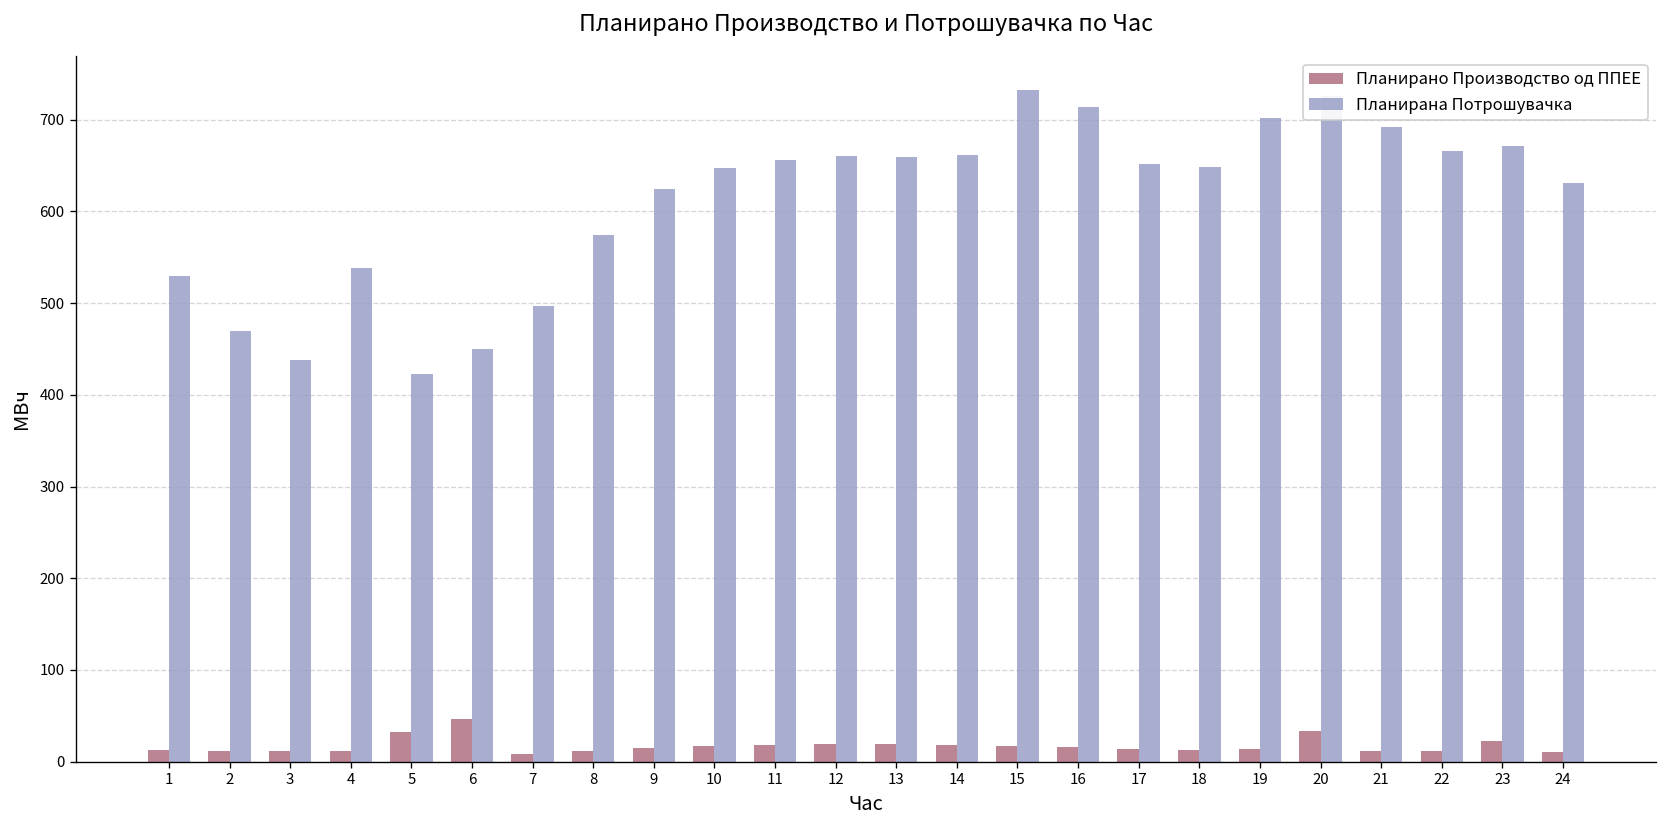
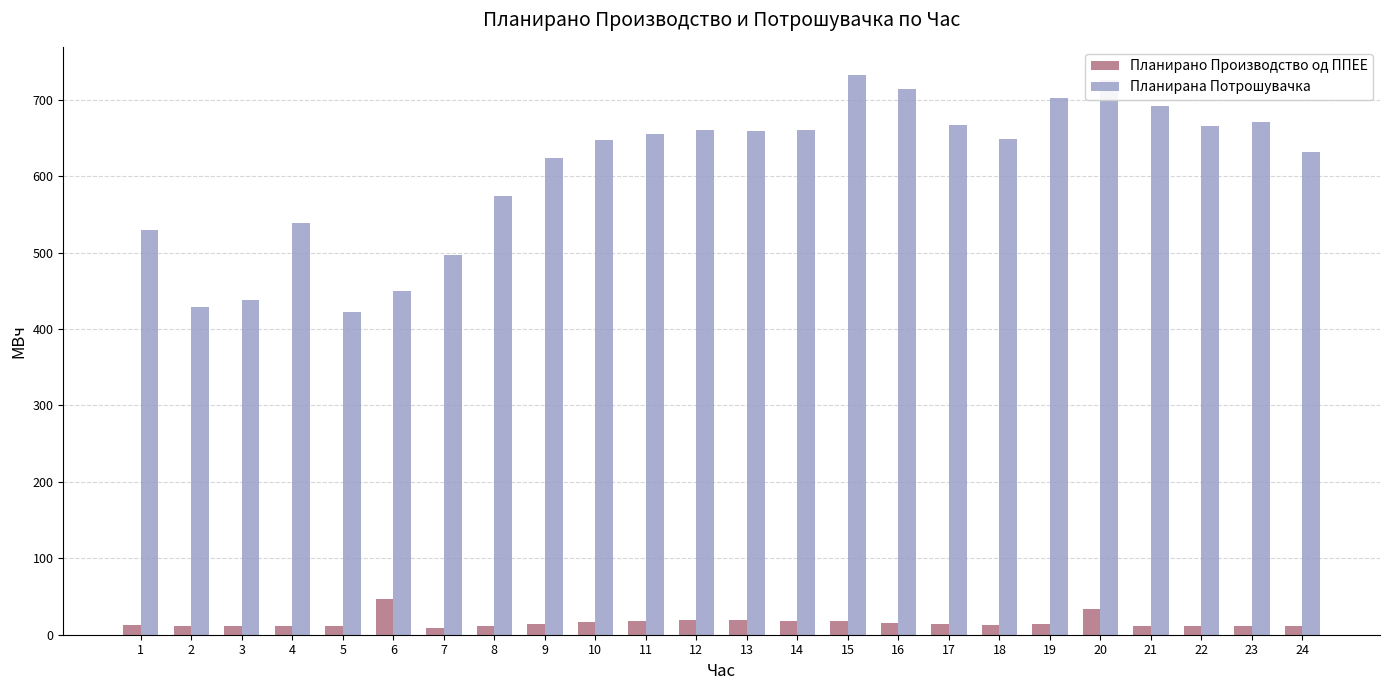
  {
    "Планирано Производство од ППЕЕ": {
      "1": 10,
      "2": 10,
      "3": 10,
      "4": 10,
-     "5": 30,
+     "5": 10,
      "6": 50,
      "7": 10,
      "8": 10,
      "9": 10,
      "10": 20,
      "11": 20,
      "12": 20,
      "13": 20,
      "14": 20,
      "15": 20,
      "16": 20,
      "17": 10,
      "18": 10,
      "19": 10,
      "20": 30,
      "21": 10,
      "22": 10,
-     "23": 20,
+     "23": 10,
      "24": 10
    },
    "Планирана Потрошувачка": {
      "1": 530,
-     "2": 470,
+     "2": 430,
      "3": 440,
      "4": 540,
      "5": 420,
      "6": 450,
      "7": 500,
      "8": 570,
      "9": 620,
      "10": 650,
      "11": 660,
      "12": 660,
      "13": 660,
      "14": 660,
      "15": 730,
      "16": 710,
-     "17": 650,
+     "17": 670,
      "18": 650,
      "19": 700,
      "21": 690,
      "22": 670,
      "23": 670,
      "24": 630
    }
  }
